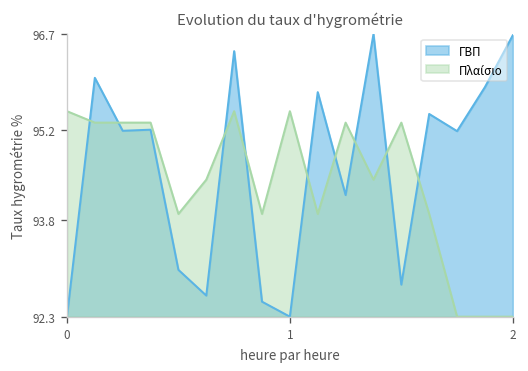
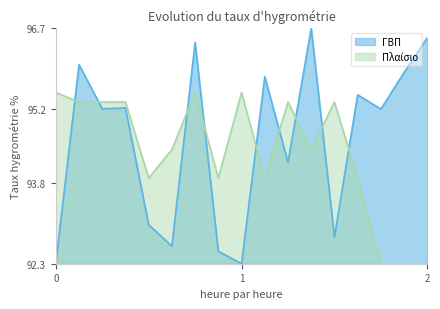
  {
    "ΓΒΠ": {
      "0": 92.3,
      "1": 92.3,
-     "2": 96.7
+     "2": 96.5
    },
    "Πλαίσιο": {
      "0": 95.5,
      "1": 95.5,
      "2": 92.3
    }
  }
